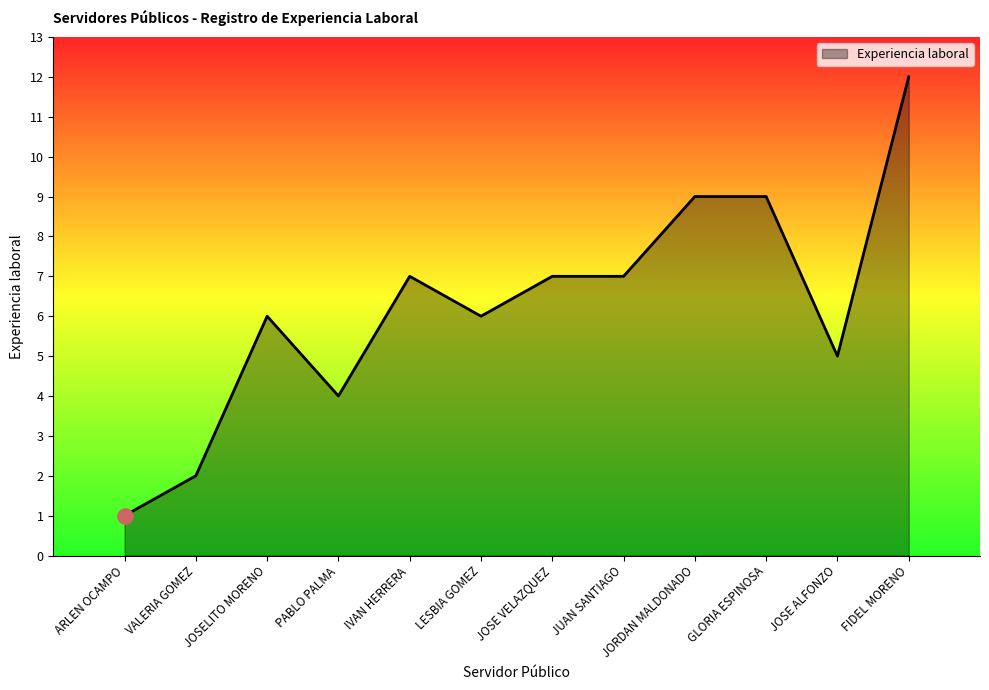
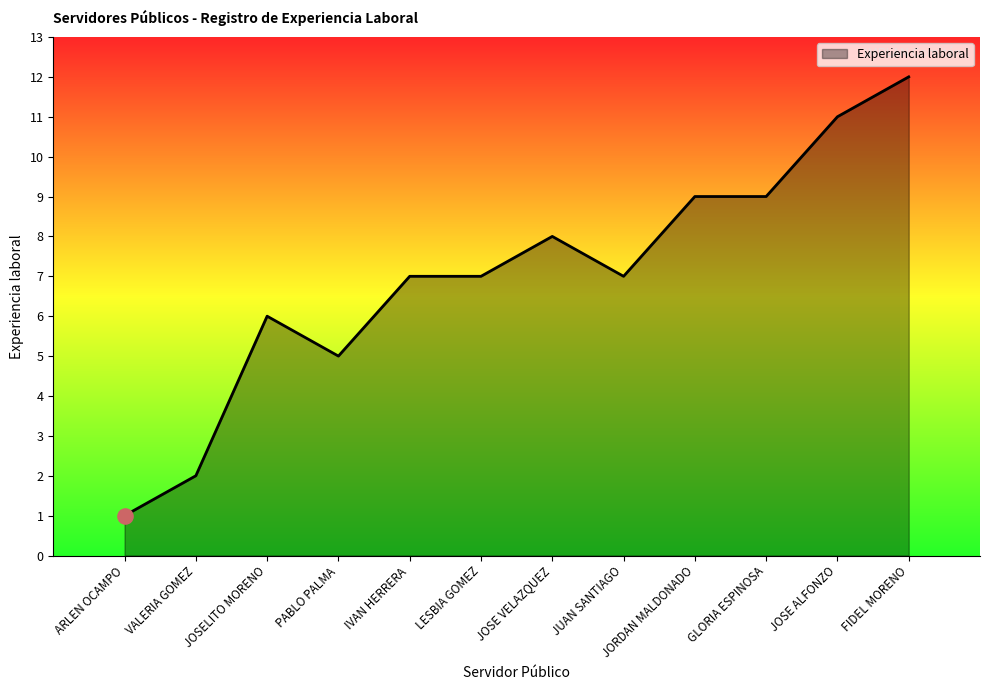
  {
    "Experiencia laboral": {
      "VALERIA GOMEZ": 2,
      "JOSELITO MORENO": 6,
-     "PABLO PALMA": 4,
+     "PABLO PALMA": 5,
      "IVAN HERRERA": 7,
-     "LESBIA GOMEZ": 6,
-     "JOSE VELAZQUEZ": 7,
+     "LESBIA GOMEZ": 7,
+     "JOSE VELAZQUEZ": 8,
      "JUAN SANTIAGO": 7,
      "JORDAN MALDONADO": 9,
      "GLORIA ESPINOSA": 9,
-     "JOSE ALFONZO": 5,
+     "JOSE ALFONZO": 11,
      "FIDEL MORENO": 12
    }
  }
